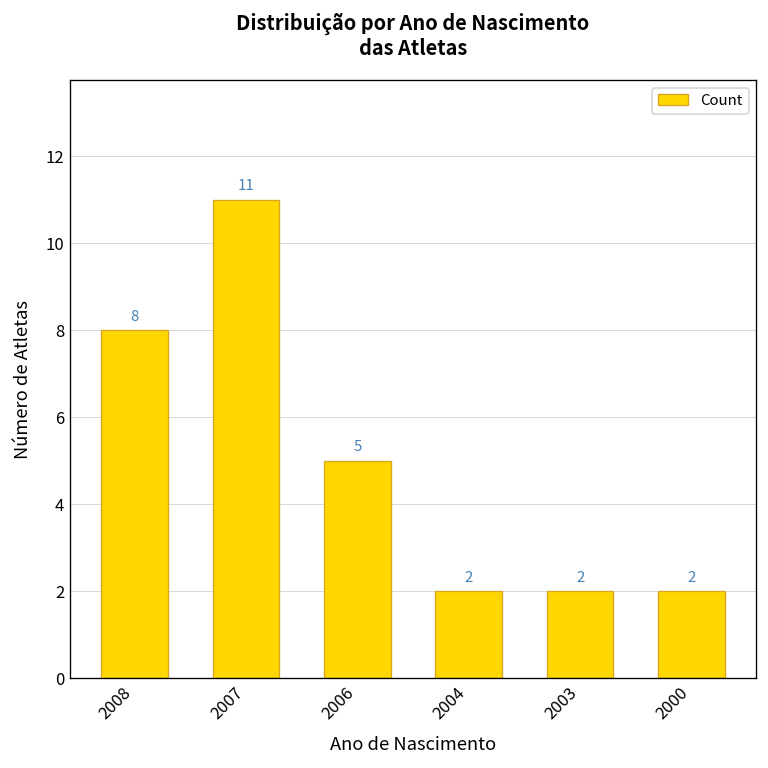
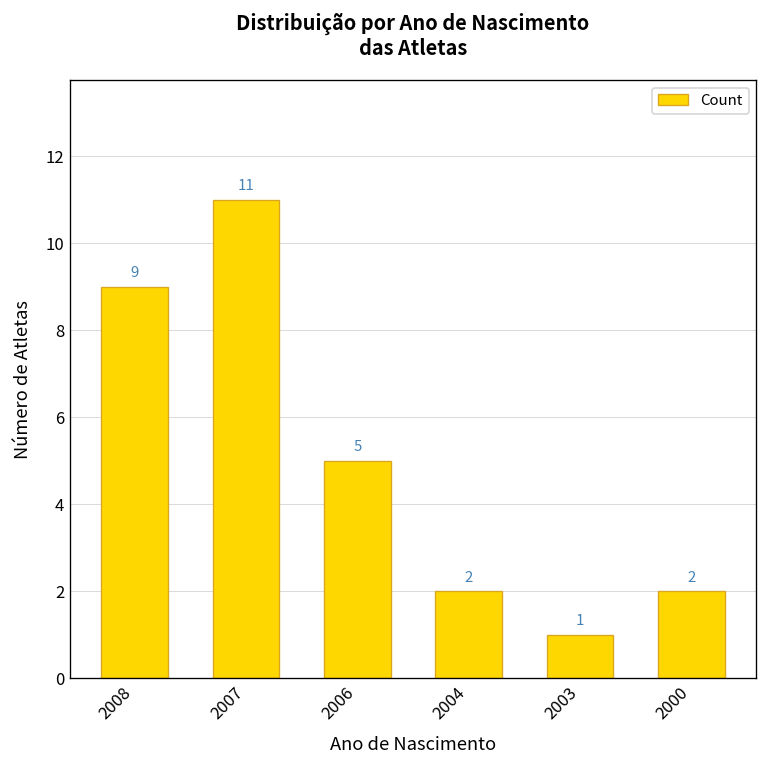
  {
-   "2008": 8,
+   "2008": 9,
    "2007": 11,
    "2006": 5,
    "2004": 2,
-   "2003": 2,
+   "2003": 1,
    "2000": 2
  }
